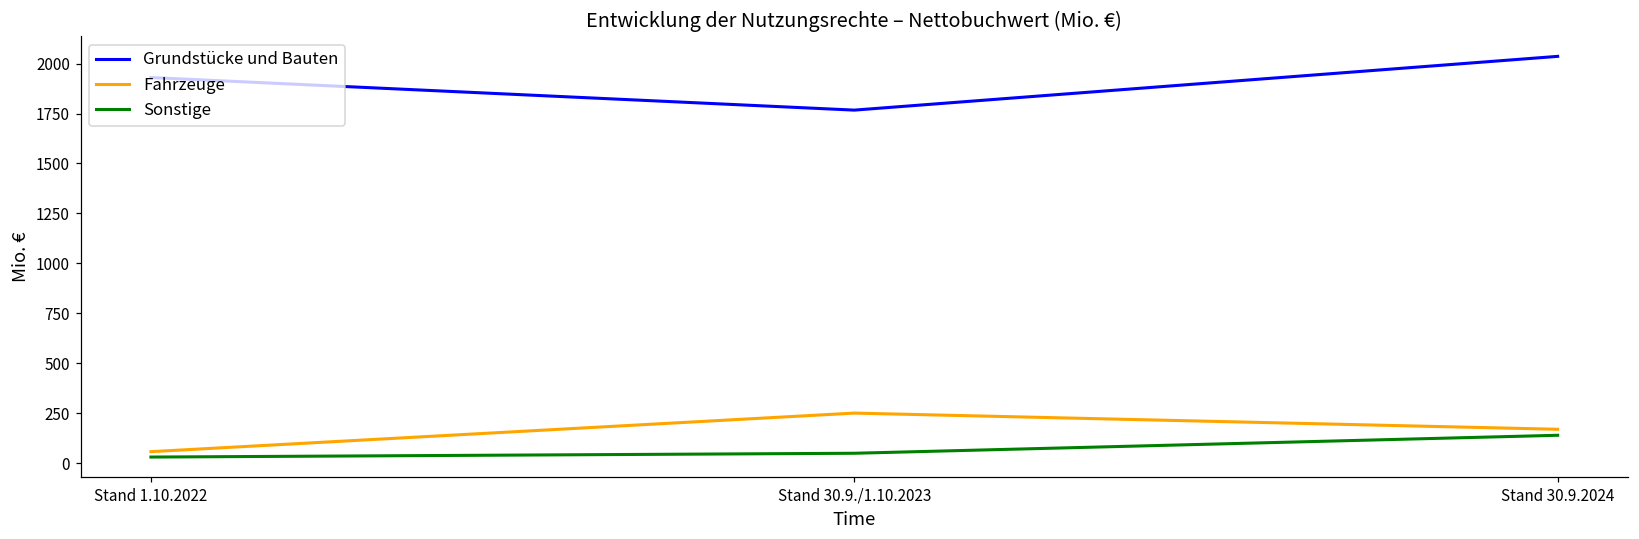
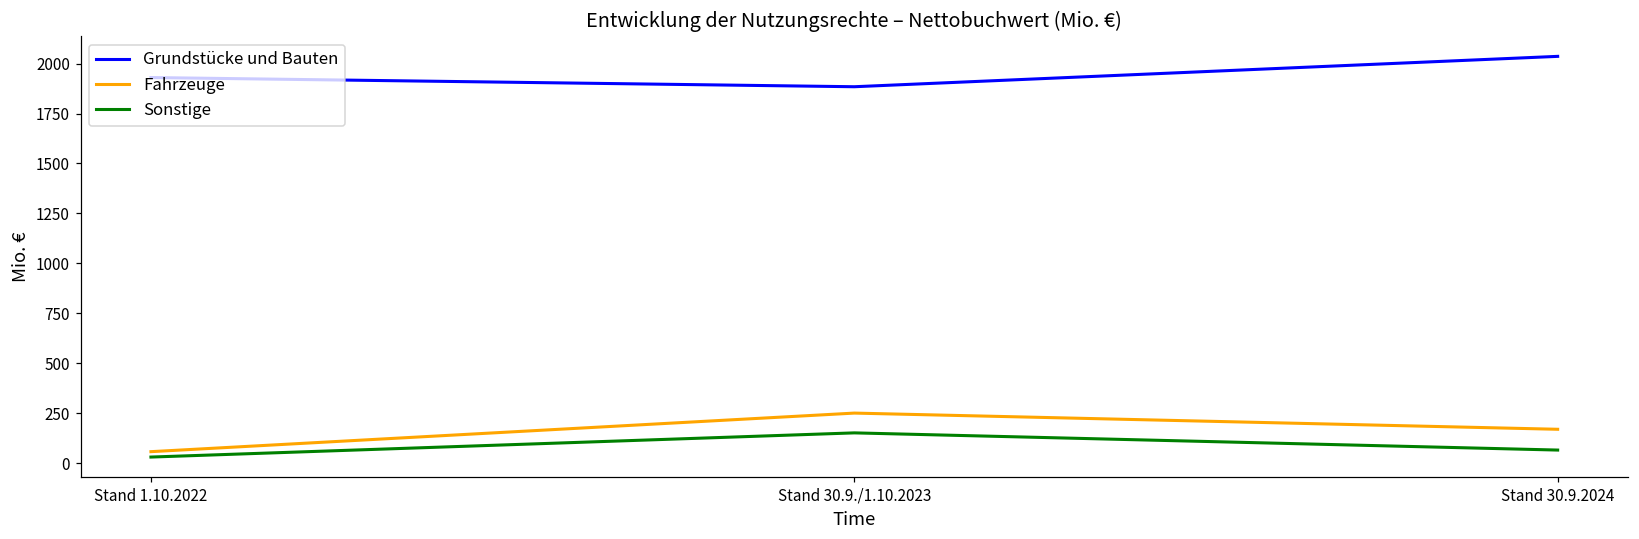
  {
    "Grundstücke und Bauten": {
-     "Stand 30.9./1.10.2023": 1770,
+     "Stand 30.9./1.10.2023": 1880,
      "Stand 30.9.2024": 2040
    },
    "Fahrzeuge": {
      "Stand 1.10.2022": 60,
      "Stand 30.9./1.10.2023": 250,
      "Stand 30.9.2024": 170
    },
    "Sonstige": {
      "Stand 1.10.2022": 30,
-     "Stand 30.9./1.10.2023": 50,
-     "Stand 30.9.2024": 140
+     "Stand 30.9./1.10.2023": 150,
+     "Stand 30.9.2024": 70
    }
  }
